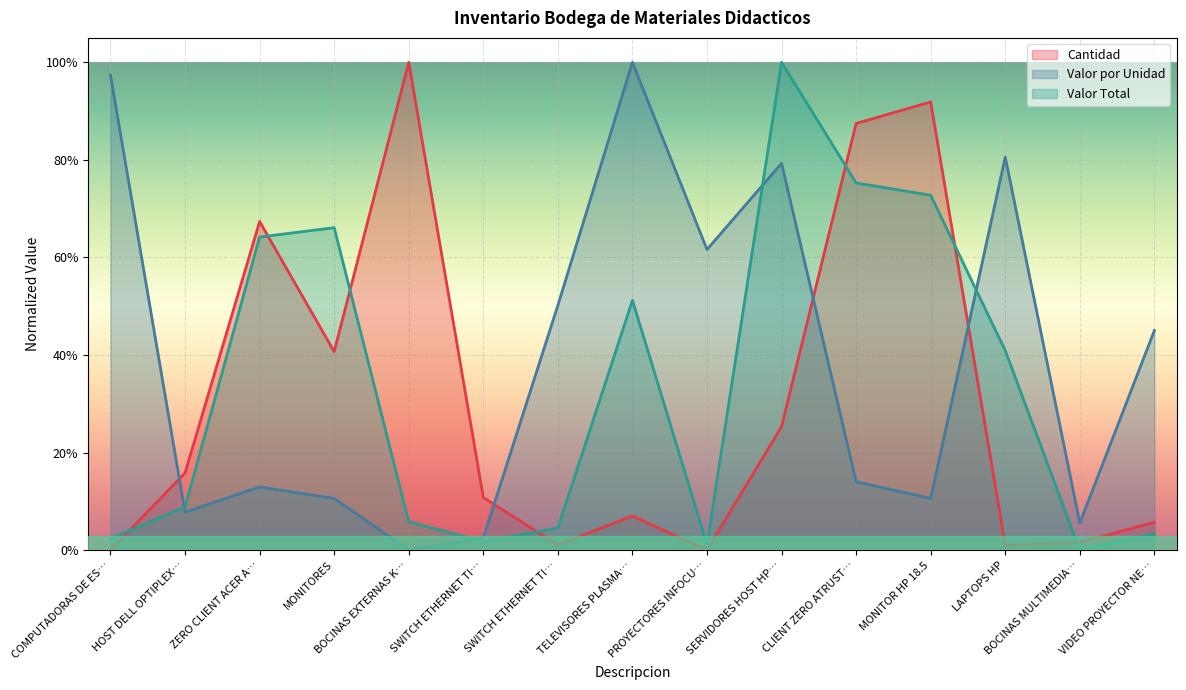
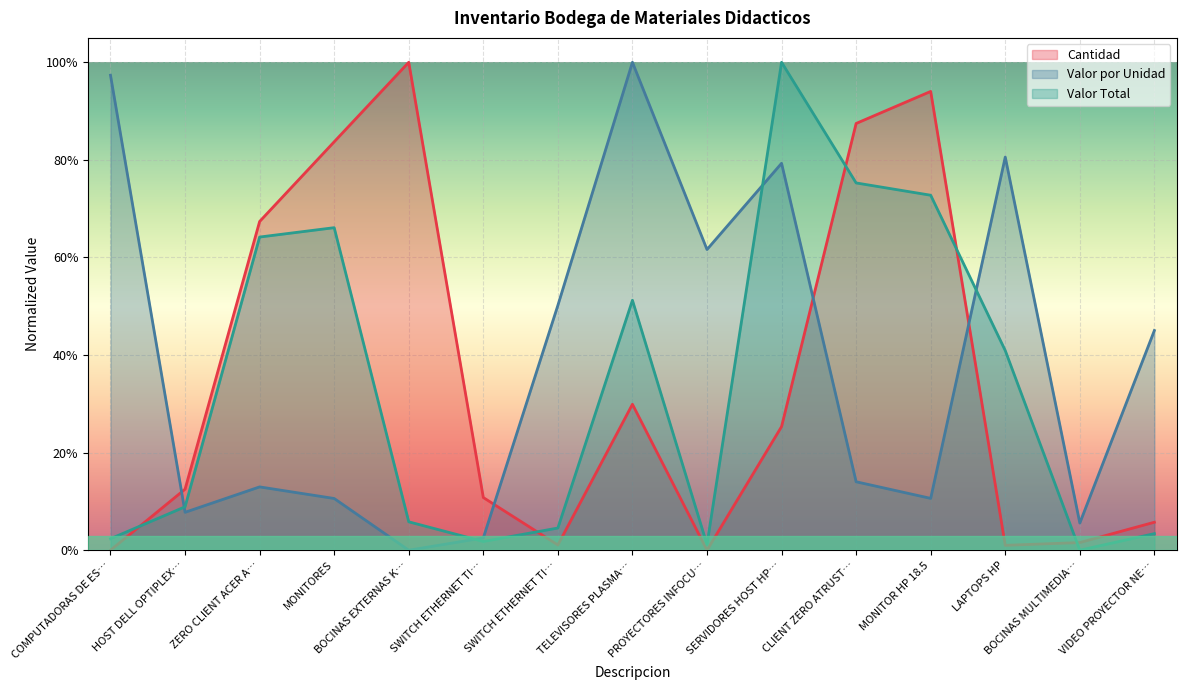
  {
    "Cantidad": {
-     "HOST DELL OPTIPLEX…": "16%",
+     "HOST DELL OPTIPLEX…": "13%",
      "ZERO CLIENT ACER A…": "67%",
-     "MONITORES": "41%",
+     "MONITORES": "84%",
      "BOCINAS EXTERNAS K…": "100%",
-     "TELEVISORES PLASMA…": "7%",
+     "TELEVISORES PLASMA…": "30%",
      "SERVIDORES HOST HP…": "25%",
      "CLIENT ZERO ATRUST…": "87%",
-     "MONITOR HP 18.5": "92%",
+     "MONITOR HP 18.5": "94%",
      "VIDEO PROYECTOR NE…": "6%"
    }
  }
